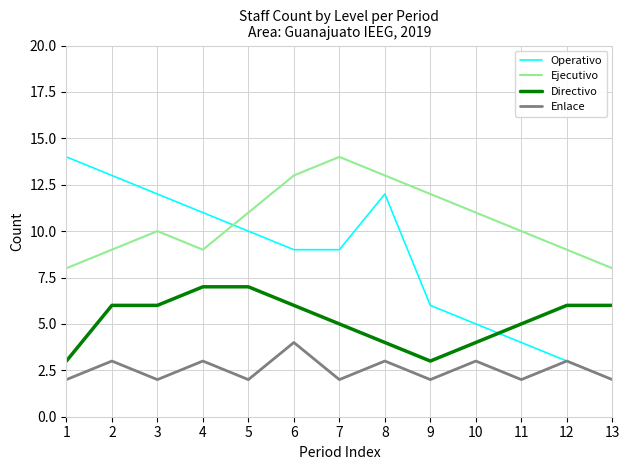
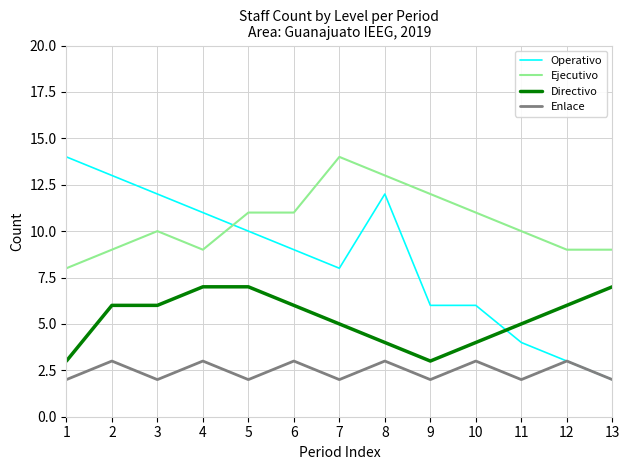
  {
    "Operativo": {
      "1": 14,
      "2": 13,
      "3": 12,
      "4": 11,
      "5": 10,
      "6": 9,
-     "7": 9,
+     "7": 8,
      "8": 12,
      "9": 6,
-     "10": 5,
+     "10": 6,
      "11": 4
    },
    "Ejecutivo": {
      "1": 8,
      "2": 9,
      "3": 10,
      "4": 9,
      "5": 11,
-     "6": 13,
+     "6": 11,
      "7": 14,
      "8": 13,
      "9": 12,
      "10": 11,
      "11": 10,
      "12": 9,
-     "13": 8
+     "13": 9
    },
    "Directivo": {
      "1": 3,
      "2": 6,
      "3": 6,
      "4": 7,
      "5": 7,
      "6": 6,
      "7": 5,
      "8": 4,
      "9": 3,
      "10": 4,
      "11": 5,
      "12": 6,
-     "13": 6
+     "13": 7
    },
    "Enlace": {
      "1": 2,
      "2": 3,
      "3": 2,
      "4": 3,
      "5": 2,
-     "6": 4,
+     "6": 3,
      "7": 2,
      "8": 3,
      "9": 2,
      "10": 3,
      "11": 2
    }
  }
